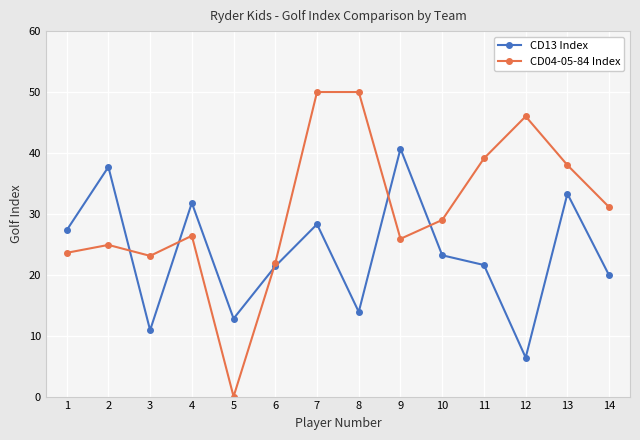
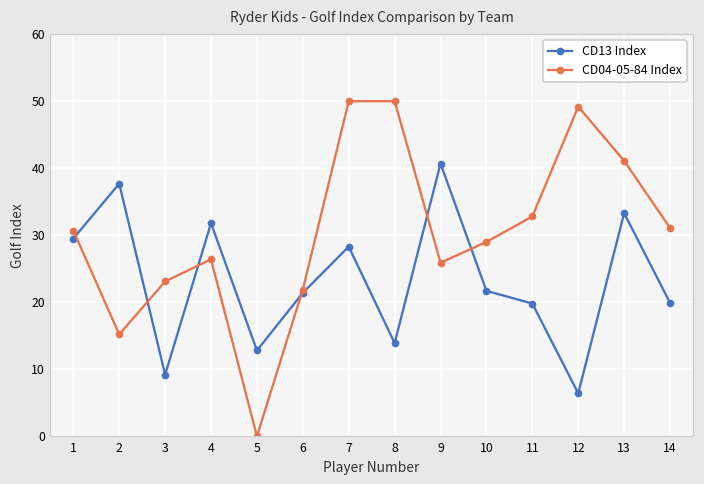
  {
    "CD13 Index": {
-     "1": 27,
+     "1": 30,
      "2": 38,
-     "3": 11,
+     "3": 9,
      "4": 32,
      "5": 13,
      "6": 21,
      "7": 28,
      "8": 14,
      "9": 41,
-     "10": 23,
-     "11": 22,
+     "10": 22,
+     "11": 20,
      "12": 6,
      "13": 33,
      "14": 20
    },
    "CD04-05-84 Index": {
-     "1": 24,
-     "2": 25,
+     "1": 31,
+     "2": 15,
      "3": 23,
      "4": 26,
      "5": 0,
      "6": 22,
      "7": 50,
      "8": 50,
      "9": 26,
      "10": 29,
-     "11": 39,
-     "12": 46,
-     "13": 38,
+     "11": 33,
+     "12": 49,
+     "13": 41,
      "14": 31
    }
  }
